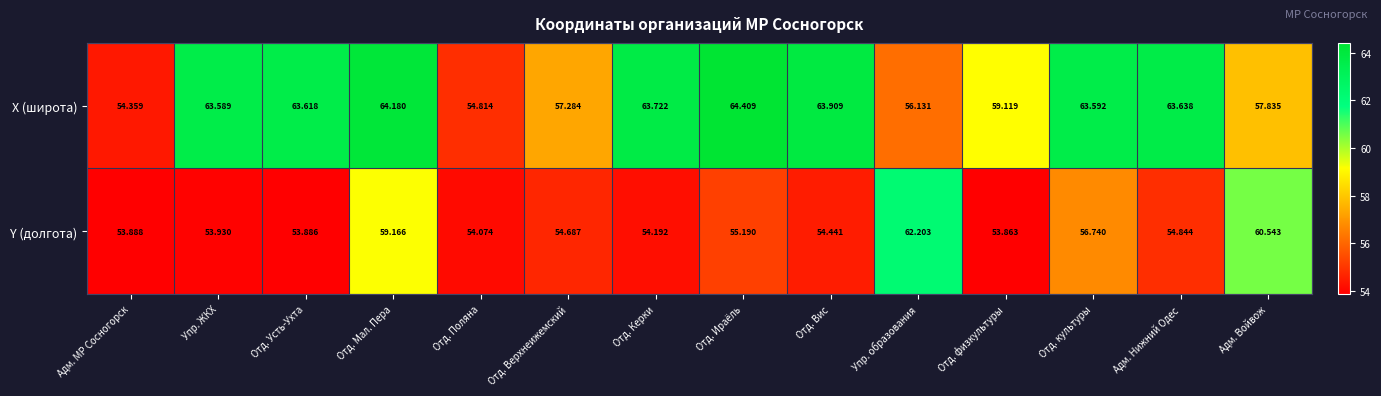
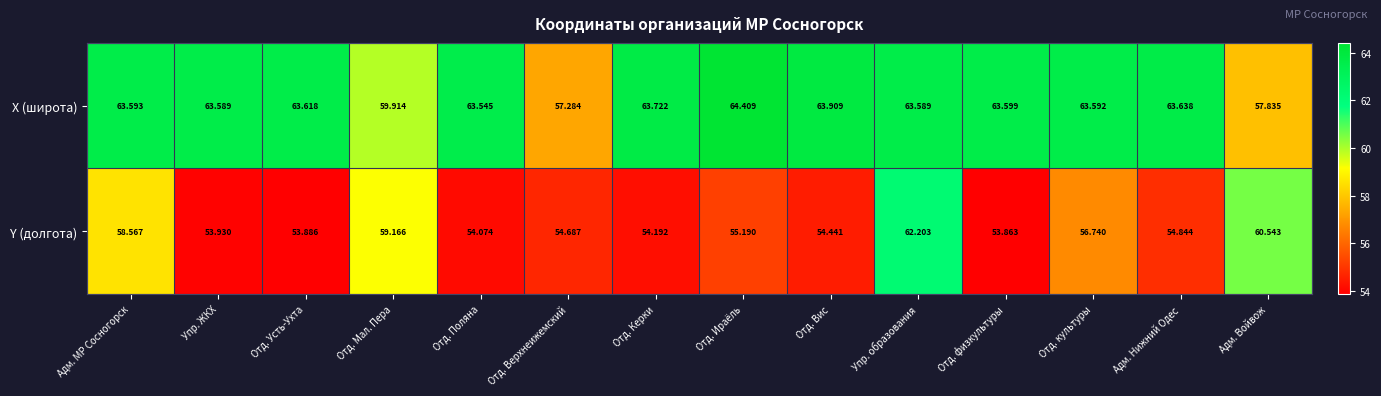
  {
    "X (широта)": {
-     "Адм. МР Сосногорск": 54.359,
+     "Адм. МР Сосногорск": 63.593,
      "Упр. ЖКХ": 63.589,
      "Отд. Усть-Ухта": 63.618,
-     "Отд. Мал. Пера": 64.180,
-     "Отд. Поляна": 54.814,
+     "Отд. Мал. Пера": 59.914,
+     "Отд. Поляна": 63.545,
      "Отд. Верхнеижемский": 57.284,
      "Отд. Керки": 63.722,
      "Отд. Ираёль": 64.409,
      "Отд. Вис": 63.909,
-     "Упр. образования": 56.131,
-     "Отд. физкультуры": 59.119,
+     "Упр. образования": 63.589,
+     "Отд. физкультуры": 63.599,
      "Отд. культуры": 63.592,
      "Адм. Нижний Одес": 63.638,
      "Адм. Войвож": 57.835
    },
    "Y (долгота)": {
-     "Адм. МР Сосногорск": 53.888,
+     "Адм. МР Сосногорск": 58.567,
      "Упр. ЖКХ": 53.930,
      "Отд. Усть-Ухта": 53.886,
      "Отд. Мал. Пера": 59.166,
      "Отд. Поляна": 54.074,
      "Отд. Верхнеижемский": 54.687,
      "Отд. Керки": 54.192,
      "Отд. Ираёль": 55.190,
      "Отд. Вис": 54.441,
      "Упр. образования": 62.203,
      "Отд. физкультуры": 53.863,
      "Отд. культуры": 56.740,
      "Адм. Нижний Одес": 54.844,
      "Адм. Войвож": 60.543
    }
  }
